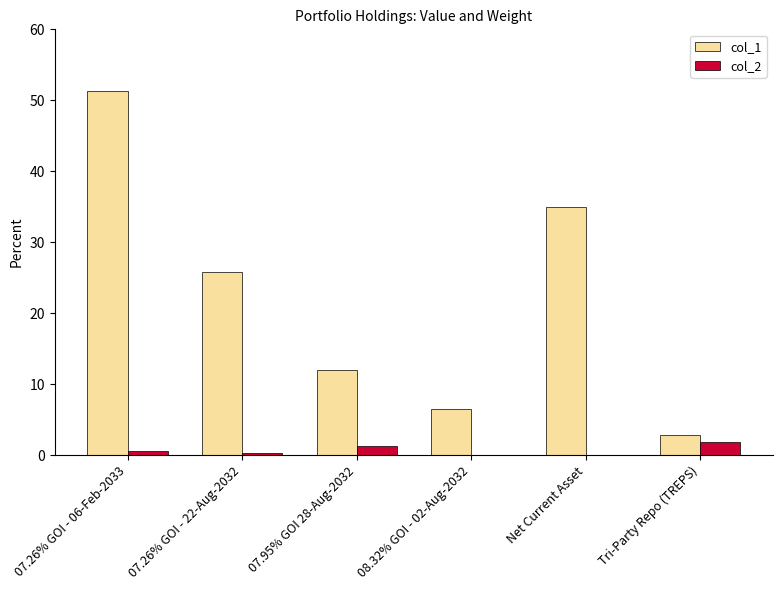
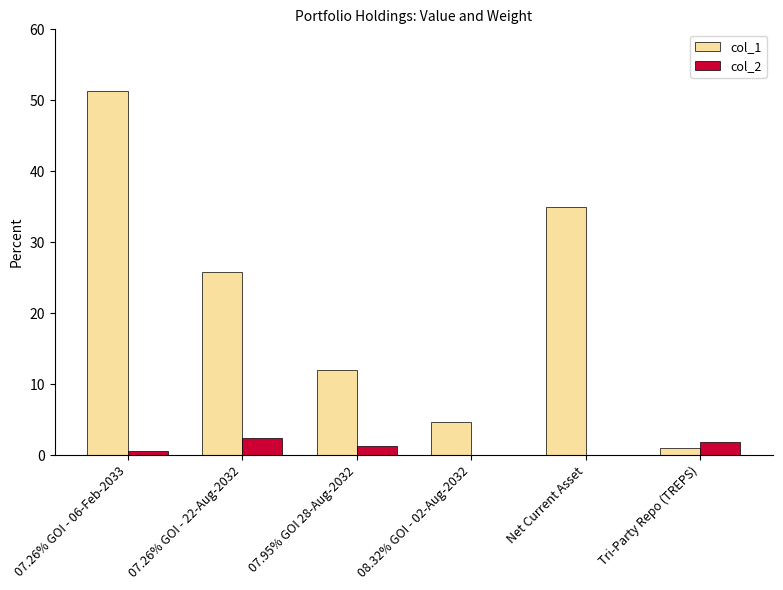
  {
    "col_1": {
      "07.26% GOI - 06-Feb-2033": 51,
      "07.26% GOI - 22-Aug-2032": 26,
      "07.95% GOI 28-Aug-2032": 12,
-     "08.32% GOI - 02-Aug-2032": 7,
+     "08.32% GOI - 02-Aug-2032": 5,
      "Net Current Asset": 35,
-     "Tri-Party Repo (TREPS)": 3
+     "Tri-Party Repo (TREPS)": 1
    },
    "col_2": {
      "07.26% GOI - 06-Feb-2033": 1,
-     "07.26% GOI - 22-Aug-2032": 0,
+     "07.26% GOI - 22-Aug-2032": 2,
      "07.95% GOI 28-Aug-2032": 1,
      "Net Current Asset": 0,
      "Tri-Party Repo (TREPS)": 2
    }
  }
